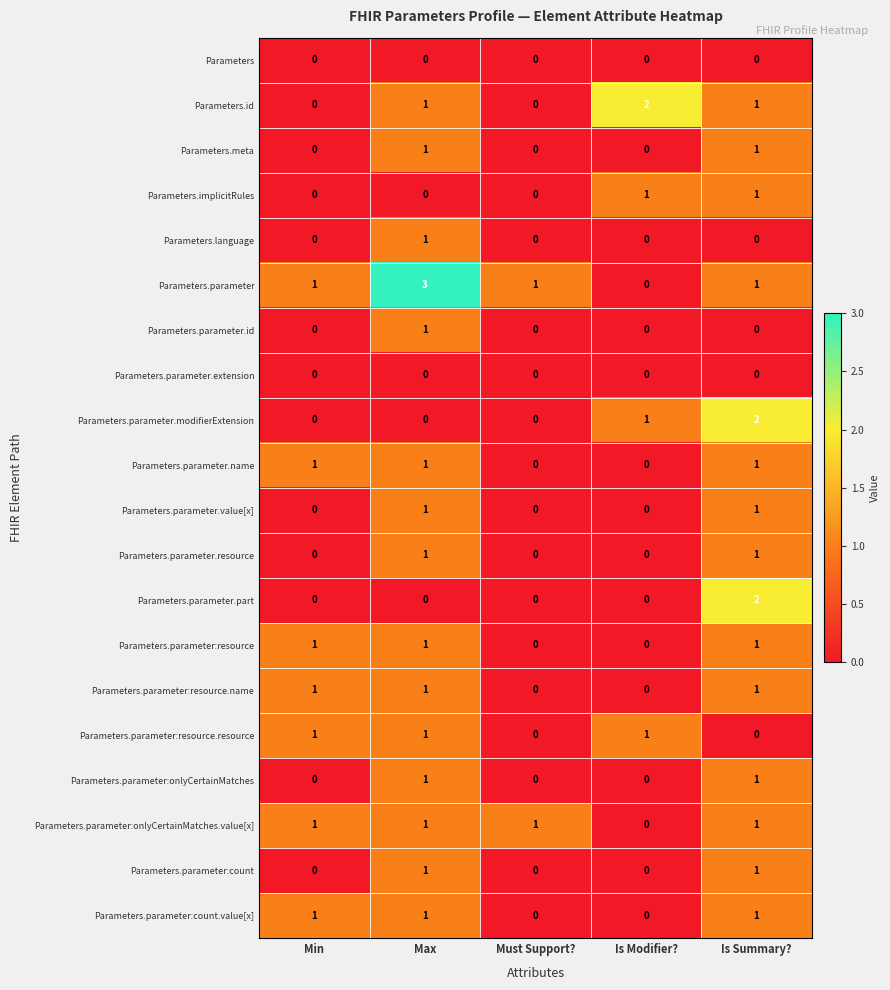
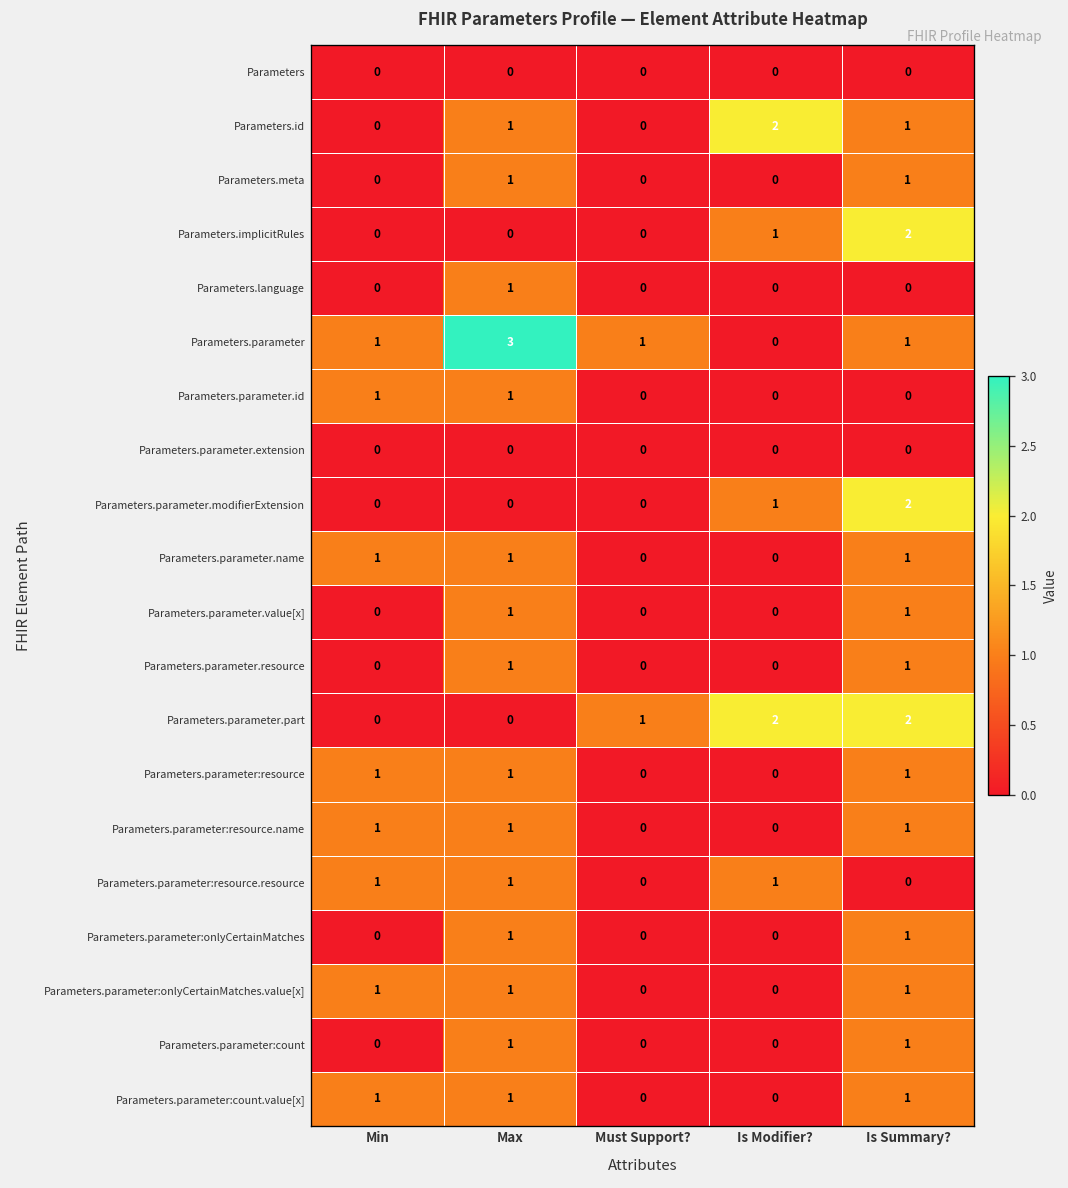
  {
    "Parameters": {
      "Min": 0,
      "Max": 0,
      "Must Support?": 0,
      "Is Modifier?": 0,
      "Is Summary?": 0
    },
    "Parameters.id": {
      "Min": 0,
      "Max": 1,
      "Must Support?": 0,
      "Is Modifier?": 2,
      "Is Summary?": 1
    },
    "Parameters.meta": {
      "Min": 0,
      "Max": 1,
      "Must Support?": 0,
      "Is Modifier?": 0,
      "Is Summary?": 1
    },
    "Parameters.implicitRules": {
      "Min": 0,
      "Max": 0,
      "Must Support?": 0,
      "Is Modifier?": 1,
-     "Is Summary?": 1
+     "Is Summary?": 2
    },
    "Parameters.language": {
      "Min": 0,
      "Max": 1,
      "Must Support?": 0,
      "Is Modifier?": 0,
      "Is Summary?": 0
    },
    "Parameters.parameter": {
      "Min": 1,
      "Max": 3,
      "Must Support?": 1,
      "Is Modifier?": 0,
      "Is Summary?": 1
    },
    "Parameters.parameter.id": {
-     "Min": 0,
+     "Min": 1,
      "Max": 1,
      "Must Support?": 0,
      "Is Modifier?": 0,
      "Is Summary?": 0
    },
    "Parameters.parameter.extension": {
      "Min": 0,
      "Max": 0,
      "Must Support?": 0,
      "Is Modifier?": 0,
      "Is Summary?": 0
    },
    "Parameters.parameter.modifierExtension": {
      "Min": 0,
      "Max": 0,
      "Must Support?": 0,
      "Is Modifier?": 1,
      "Is Summary?": 2
    },
    "Parameters.parameter.name": {
      "Min": 1,
      "Max": 1,
      "Must Support?": 0,
      "Is Modifier?": 0,
      "Is Summary?": 1
    },
    "Parameters.parameter.value[x]": {
      "Min": 0,
      "Max": 1,
      "Must Support?": 0,
      "Is Modifier?": 0,
      "Is Summary?": 1
    },
    "Parameters.parameter.resource": {
      "Min": 0,
      "Max": 1,
      "Must Support?": 0,
      "Is Modifier?": 0,
      "Is Summary?": 1
    },
    "Parameters.parameter.part": {
      "Min": 0,
      "Max": 0,
-     "Must Support?": 0,
-     "Is Modifier?": 0,
+     "Must Support?": 1,
+     "Is Modifier?": 2,
      "Is Summary?": 2
    },
    "Parameters.parameter:resource": {
      "Min": 1,
      "Max": 1,
      "Must Support?": 0,
      "Is Modifier?": 0,
      "Is Summary?": 1
    },
    "Parameters.parameter:resource.name": {
      "Min": 1,
      "Max": 1,
      "Must Support?": 0,
      "Is Modifier?": 0,
      "Is Summary?": 1
    },
    "Parameters.parameter:resource.resource": {
      "Min": 1,
      "Max": 1,
      "Must Support?": 0,
      "Is Modifier?": 1,
      "Is Summary?": 0
    },
    "Parameters.parameter:onlyCertainMatches": {
      "Min": 0,
      "Max": 1,
      "Must Support?": 0,
      "Is Modifier?": 0,
      "Is Summary?": 1
    },
    "Parameters.parameter:onlyCertainMatches.value[x]": {
      "Min": 1,
      "Max": 1,
-     "Must Support?": 1,
+     "Must Support?": 0,
      "Is Modifier?": 0,
      "Is Summary?": 1
    },
    "Parameters.parameter:count": {
      "Min": 0,
      "Max": 1,
      "Must Support?": 0,
      "Is Modifier?": 0,
      "Is Summary?": 1
    },
    "Parameters.parameter:count.value[x]": {
      "Min": 1,
      "Max": 1,
      "Must Support?": 0,
      "Is Modifier?": 0,
      "Is Summary?": 1
    }
  }
